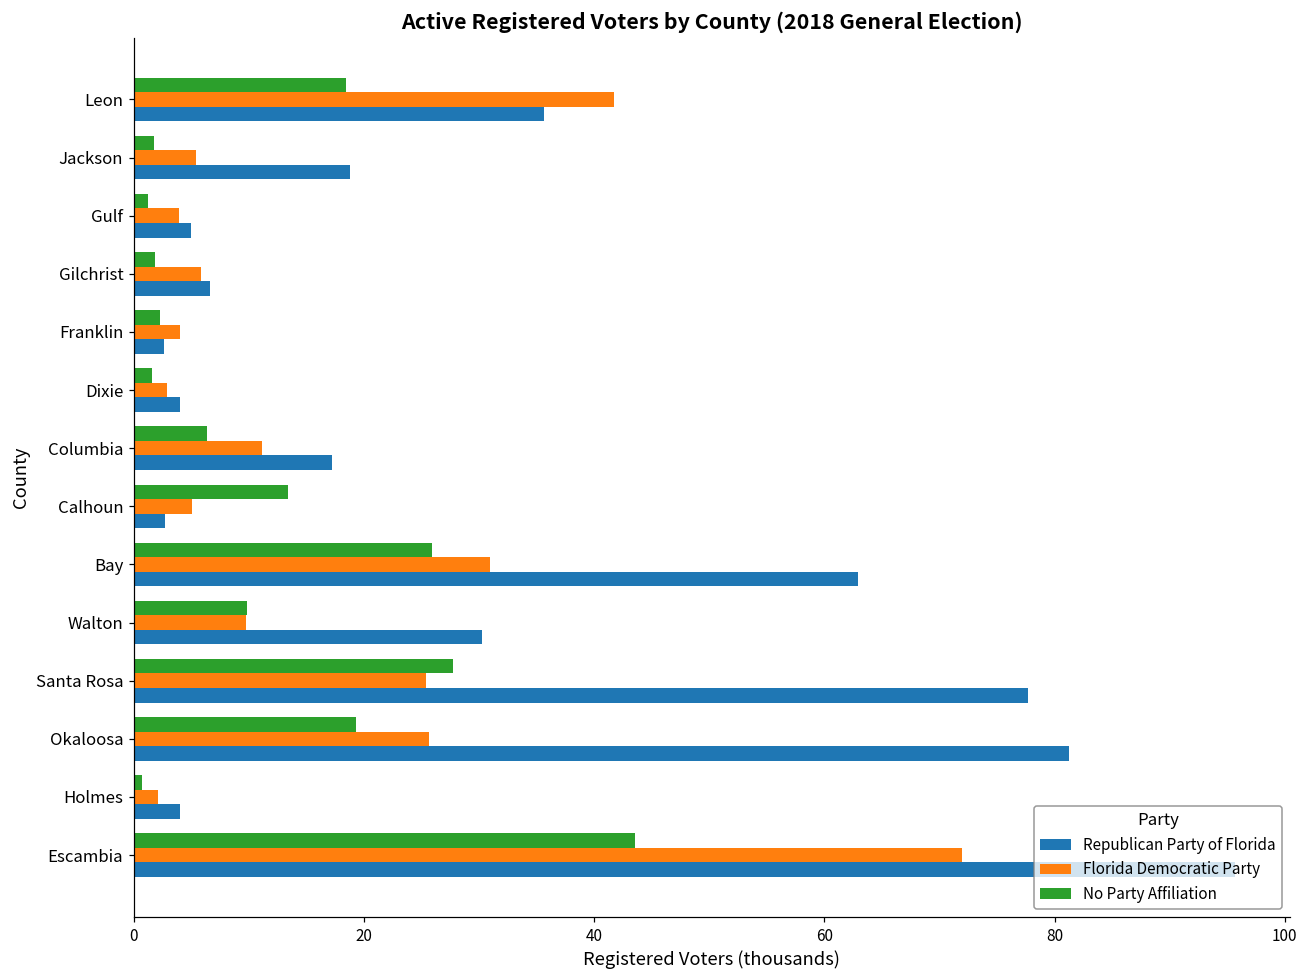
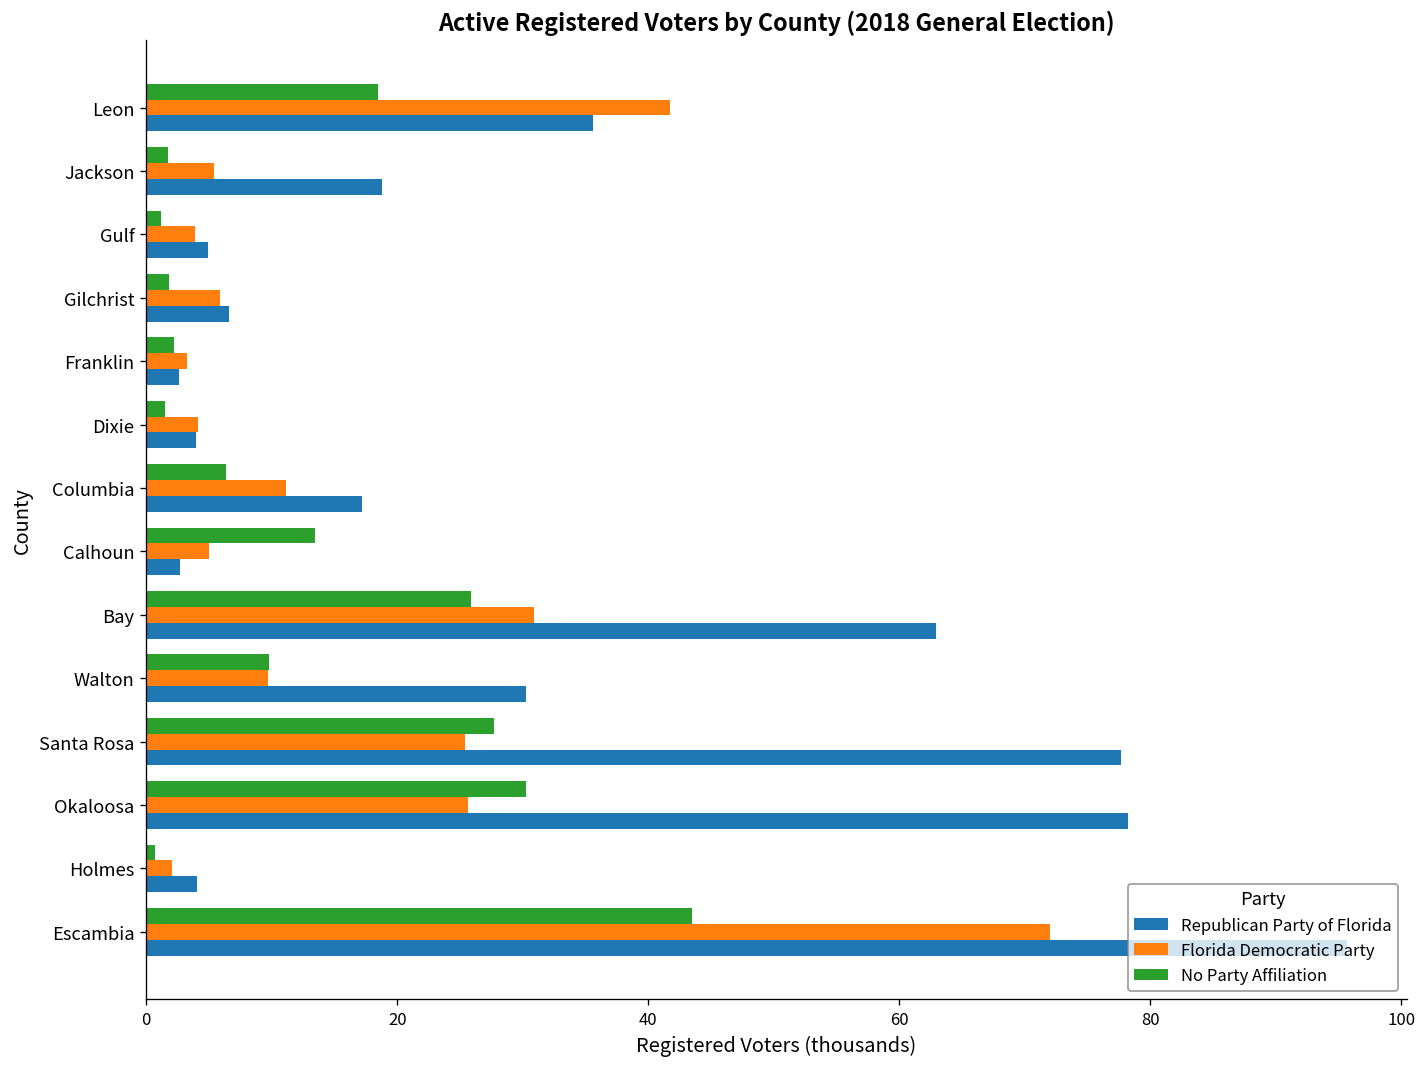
  {
    "Republican Party of Florida": {
      "Leon": 35.6,
      "Jackson": 18.8,
      "Gulf": 5.0,
      "Gilchrist": 6.6,
      "Franklin": 2.7,
      "Dixie": 4.0,
      "Columbia": 17.2,
      "Calhoun": 2.7,
      "Bay": 62.9,
      "Walton": 30.3,
      "Santa Rosa": 77.7,
-     "Okaloosa": 81.2,
+     "Okaloosa": 78.2,
      "Holmes": 4.0
    },
    "Florida Democratic Party": {
      "Leon": 41.8,
      "Jackson": 5.4,
      "Gulf": 3.9,
      "Gilchrist": 5.9,
-     "Franklin": 4.0,
-     "Dixie": 2.9,
+     "Franklin": 3.2,
+     "Dixie": 4.1,
      "Columbia": 11.2,
      "Calhoun": 5.0,
      "Bay": 30.9,
      "Walton": 9.7,
      "Santa Rosa": 25.4,
      "Okaloosa": 25.6,
      "Holmes": 2.1,
      "Escambia": 72.0
    },
    "No Party Affiliation": {
      "Leon": 18.4,
      "Jackson": 1.7,
      "Gulf": 1.2,
      "Gilchrist": 1.8,
      "Franklin": 2.3,
      "Dixie": 1.5,
      "Columbia": 6.4,
      "Calhoun": 13.4,
      "Bay": 25.9,
      "Walton": 9.8,
      "Santa Rosa": 27.7,
-     "Okaloosa": 19.3,
+     "Okaloosa": 30.2,
      "Holmes": 0.7,
      "Escambia": 43.5
    }
  }
